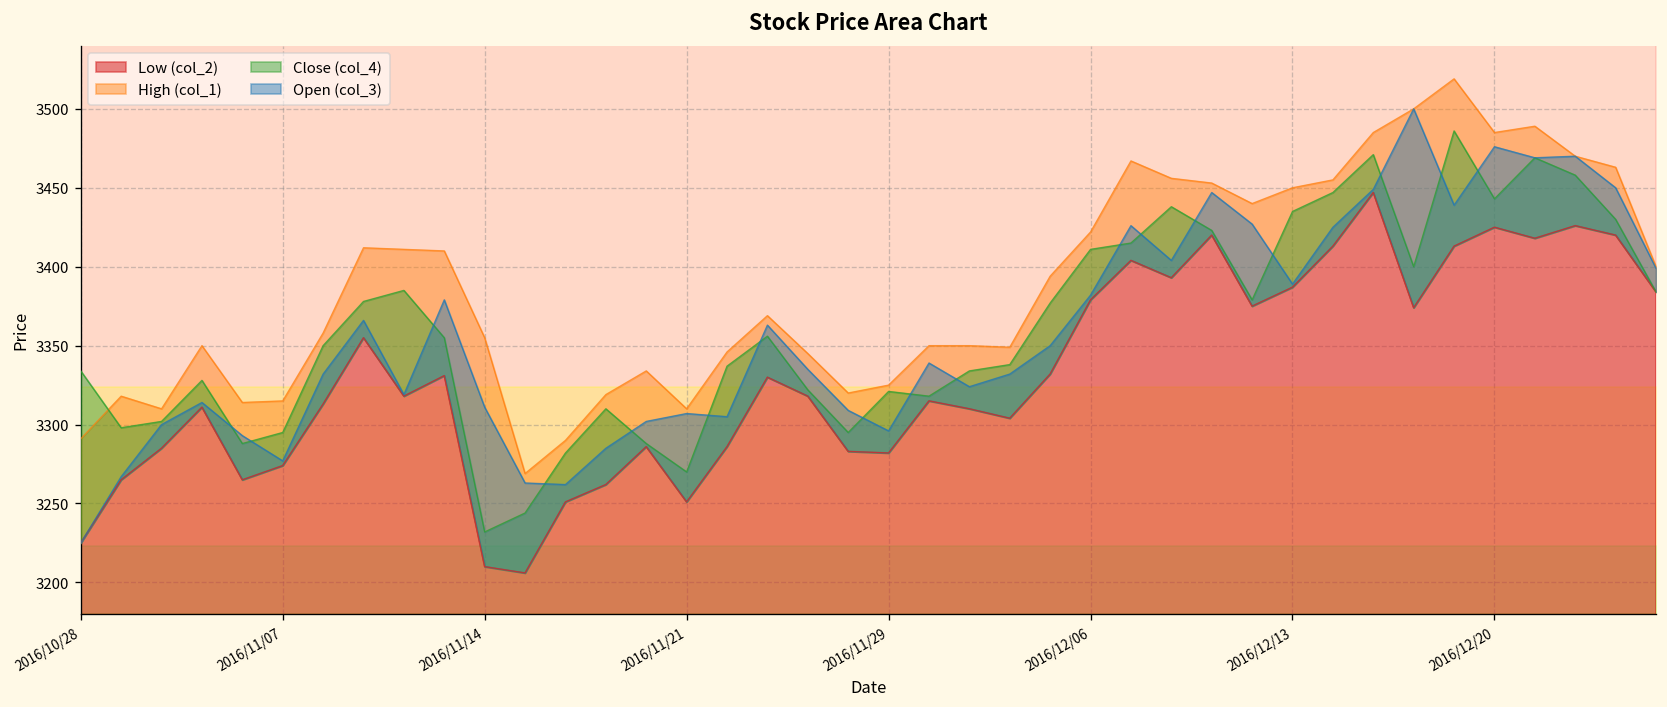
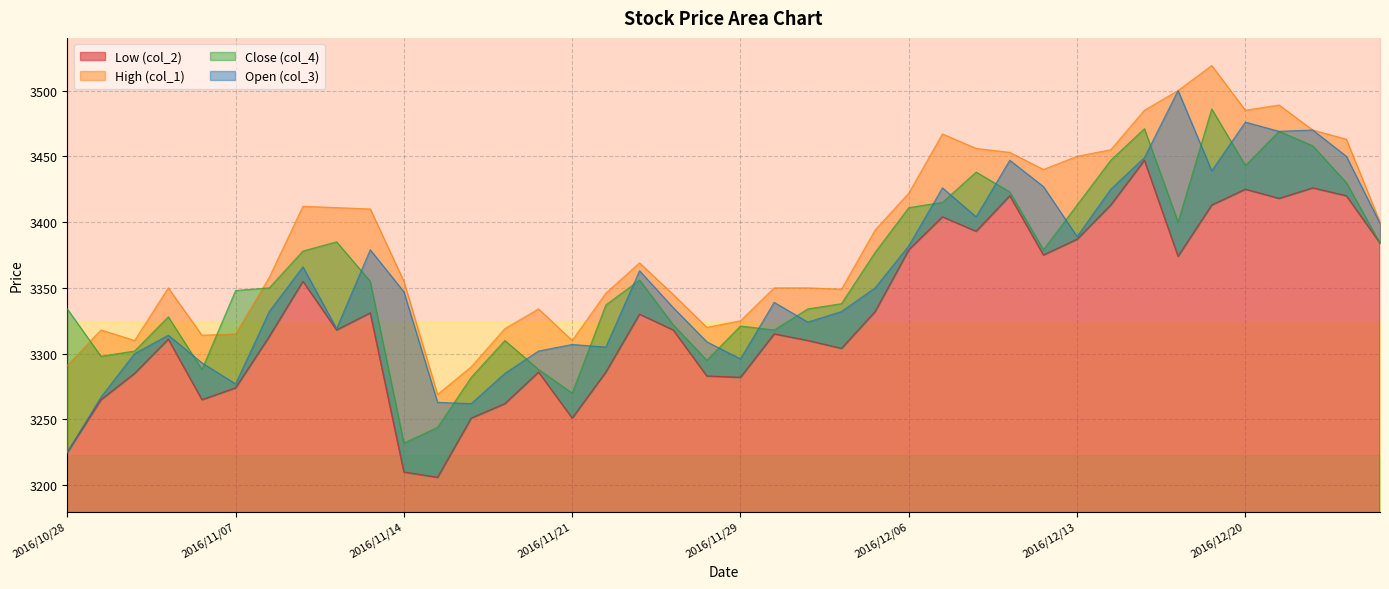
  {
    "High (col_1)": {
      "2016/10/28": 3291,
      "2016/11/07": 3315,
      "2016/11/14": 3355,
      "2016/11/21": 3310,
      "2016/12/06": 3422,
      "2016/12/13": 3450,
      "2016/12/20": 3485
    },
    "Close (col_4)": {
      "2016/10/28": 3334,
-     "2016/11/07": 3295,
+     "2016/11/07": 3348,
      "2016/11/14": 3232,
      "2016/11/21": 3270,
      "2016/11/29": 3321,
      "2016/12/06": 3411,
-     "2016/12/13": 3435,
+     "2016/12/13": 3413,
      "2016/12/20": 3443
    },
    "Open (col_3)": {
      "2016/11/07": 3277,
-     "2016/11/14": 3311,
+     "2016/11/14": 3347,
      "2016/11/21": 3307,
      "2016/11/29": 3296,
      "2016/12/06": 3382,
      "2016/12/13": 3389,
      "2016/12/20": 3476
    }
  }
